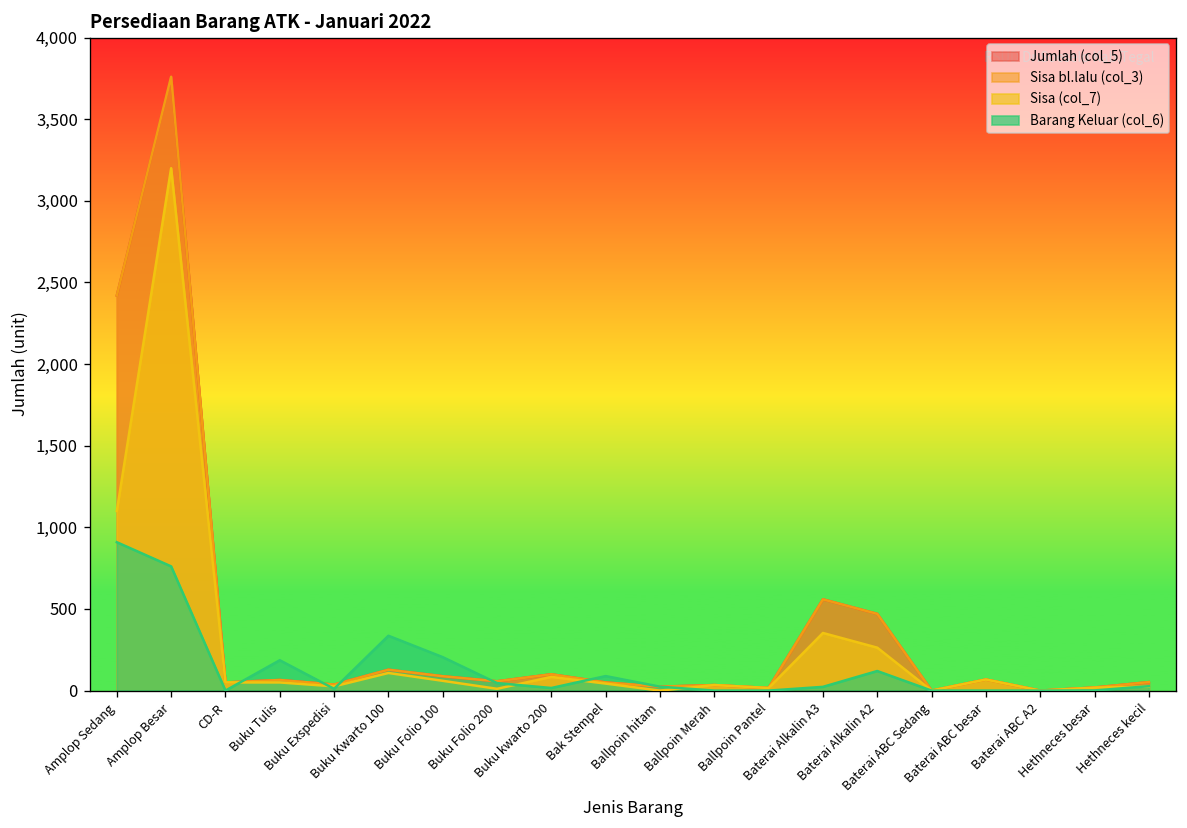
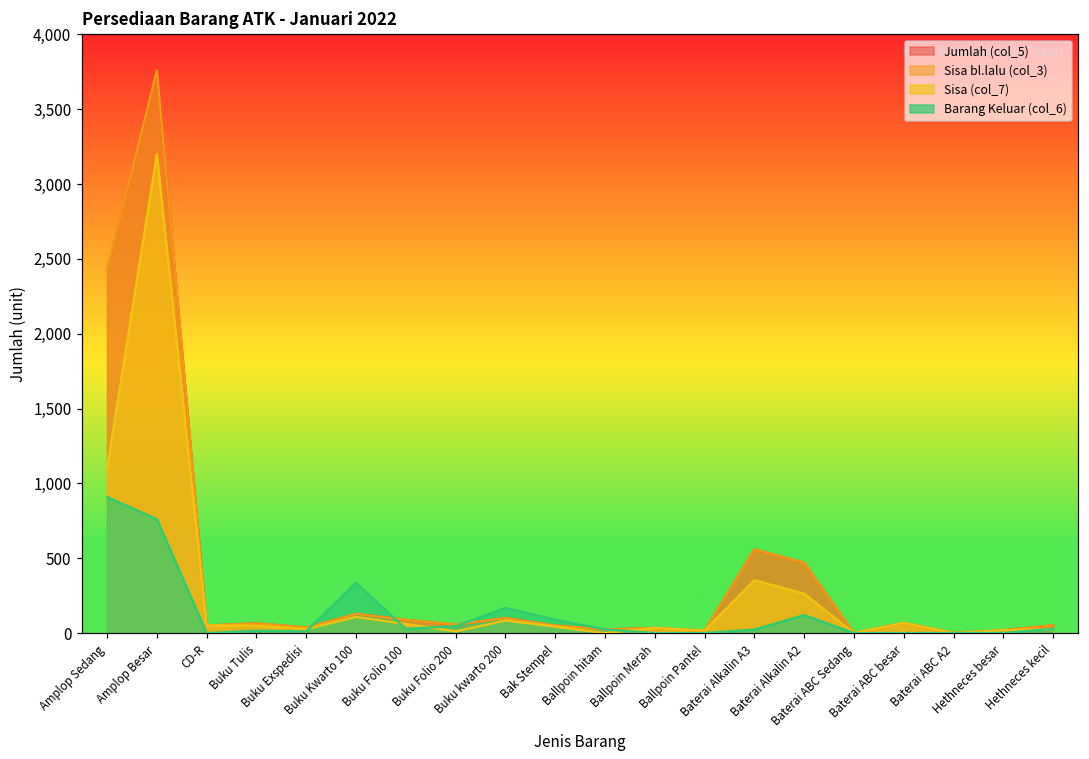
  {
    "Barang Keluar (col_6)": {
      "Amplop Sedang": 910,
      "Amplop Besar": 760,
      "CD-R": 0,
-     "Buku Tulis": 190,
+     "Buku Tulis": 20,
      "Buku Kwarto 100": 340,
-     "Buku Folio 100": 210,
-     "Buku kwarto 200": 20,
+     "Buku Folio 100": 30,
+     "Buku kwarto 200": 170,
      "Bak Stempel": 90,
      "Ballpoin Merah": 0,
      "Baterai Alkalin A3": 20,
      "Baterai Alkalin A2": 120,
      "Baterai ABC besar": 0
    }
  }
